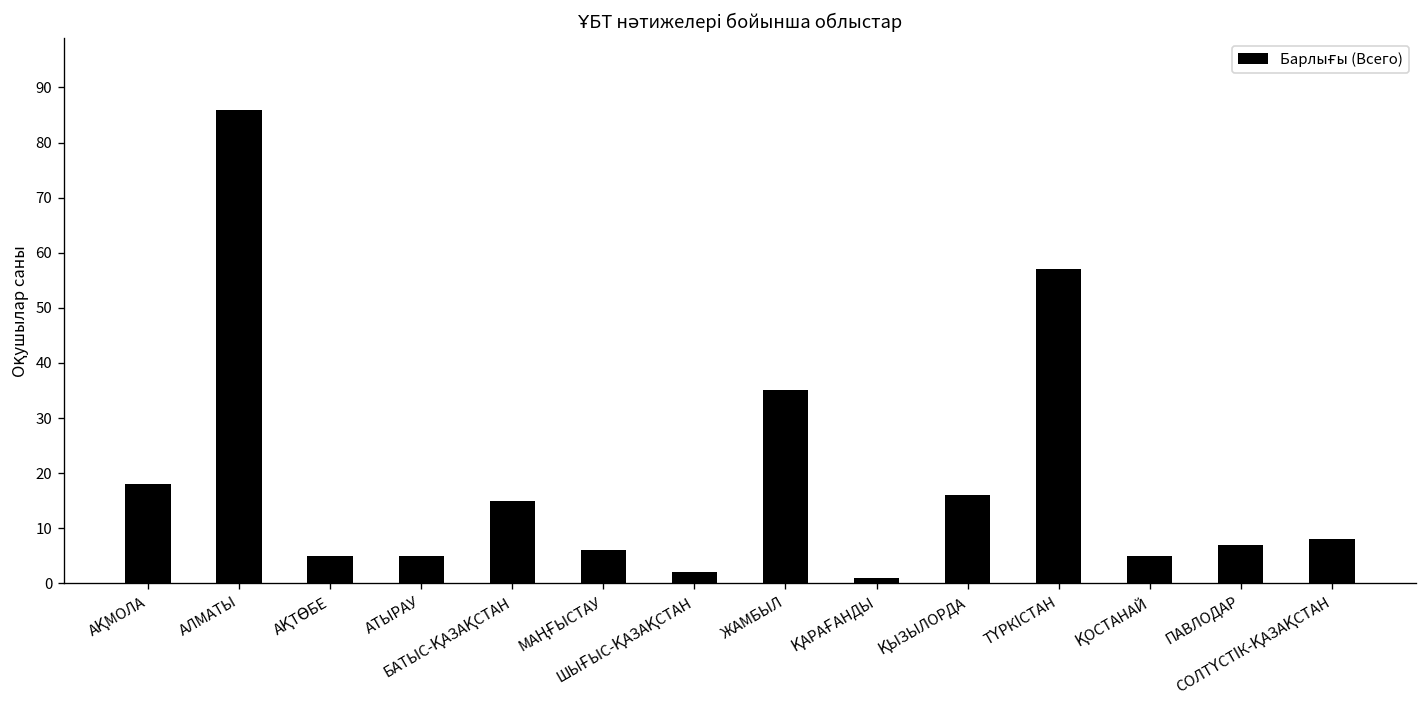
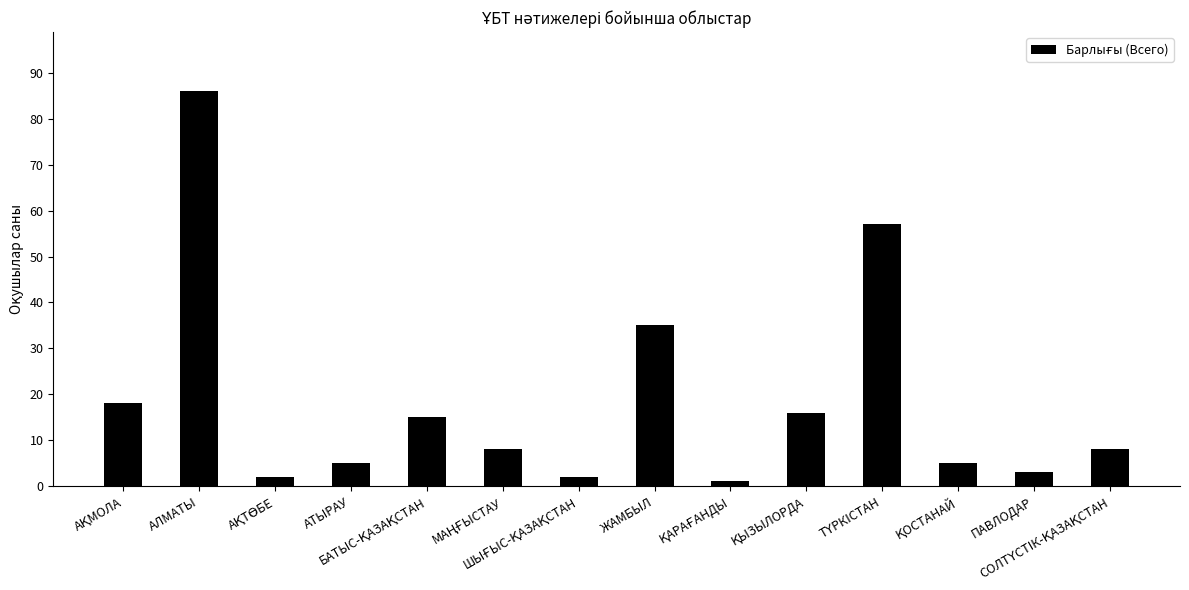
  {
    "АҚМОЛА": 18,
    "АЛМАТЫ": 86,
-   "АҚТӨБЕ": 5,
+   "АҚТӨБЕ": 2,
    "АТЫРАУ": 5,
    "БАТЫС-ҚАЗАҚСТАН": 15,
-   "МАҢҒЫСТАУ": 6,
+   "МАҢҒЫСТАУ": 8,
    "ШЫҒЫС-ҚАЗАҚСТАН": 2,
    "ЖАМБЫЛ": 35,
    "ҚАРАҒАНДЫ": 1,
    "ҚЫЗЫЛОРДА": 16,
    "ТҮРКІСТАН": 57,
    "ҚОСТАНАЙ": 5,
-   "ПАВЛОДАР": 7,
+   "ПАВЛОДАР": 3,
    "СОЛТҮСТІК-ҚАЗАҚСТАН": 8
  }
